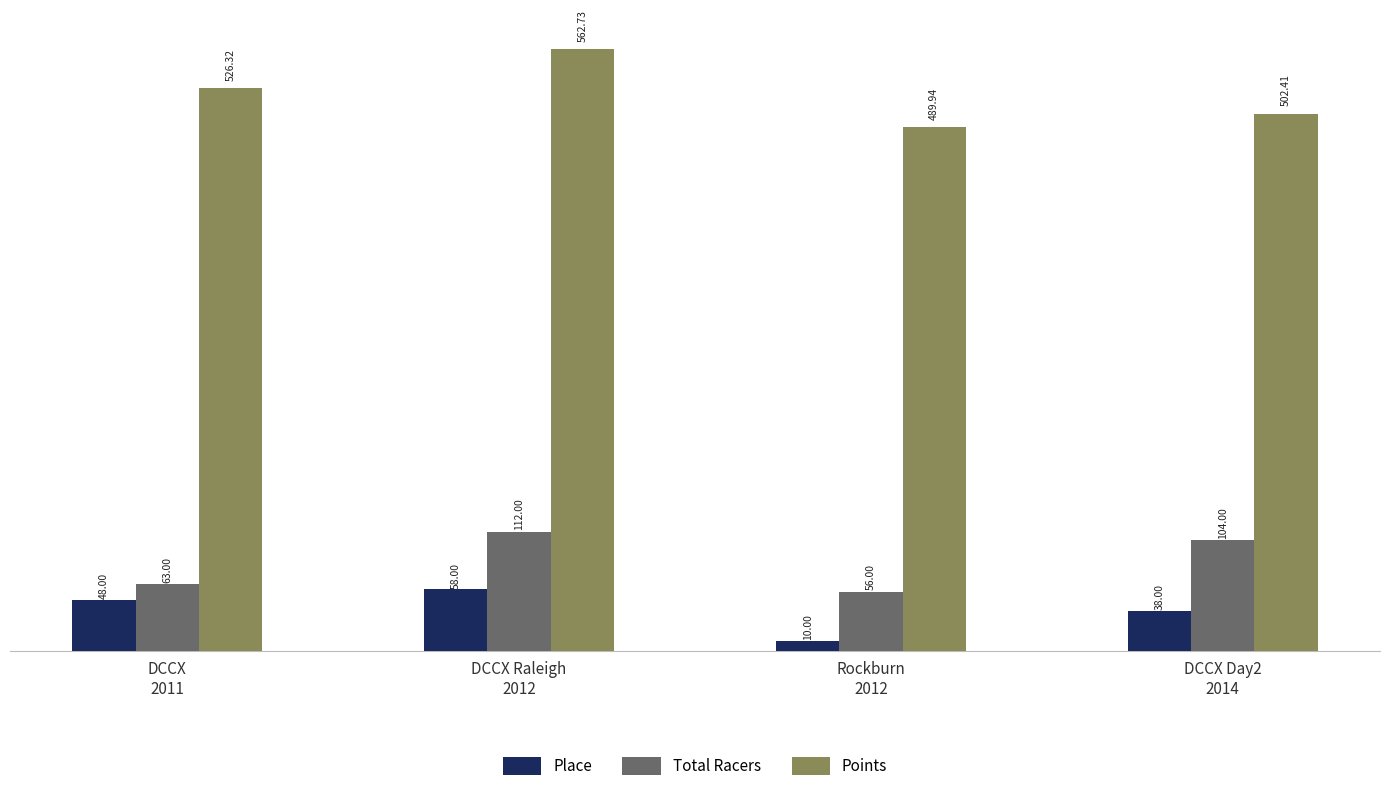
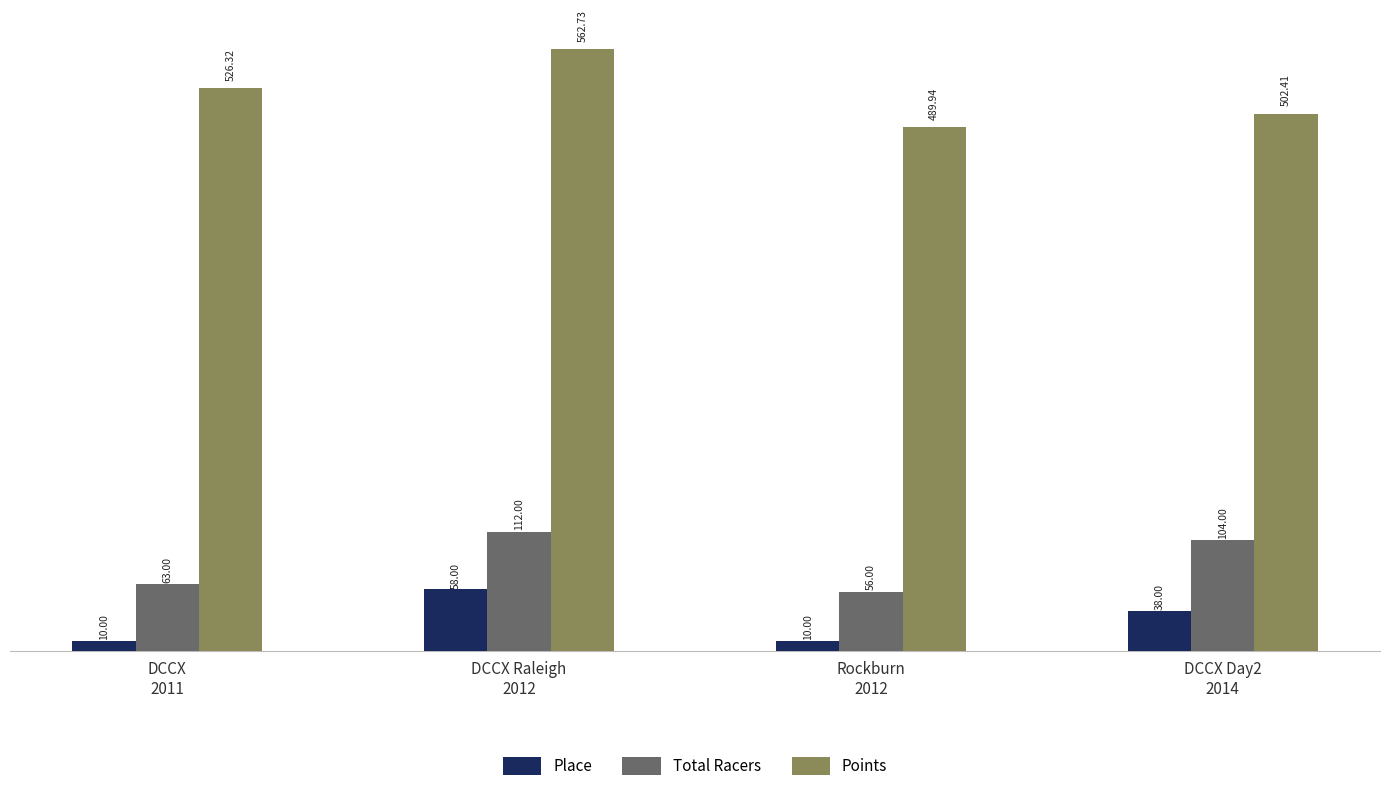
  {
    "Place": {
-     "DCCX 2011": 48.00,
+     "DCCX 2011": 10.00,
      "DCCX Raleigh 2012": 58.00,
      "Rockburn 2012": 10.00,
      "DCCX Day2 2014": 38.00
    }
  }
